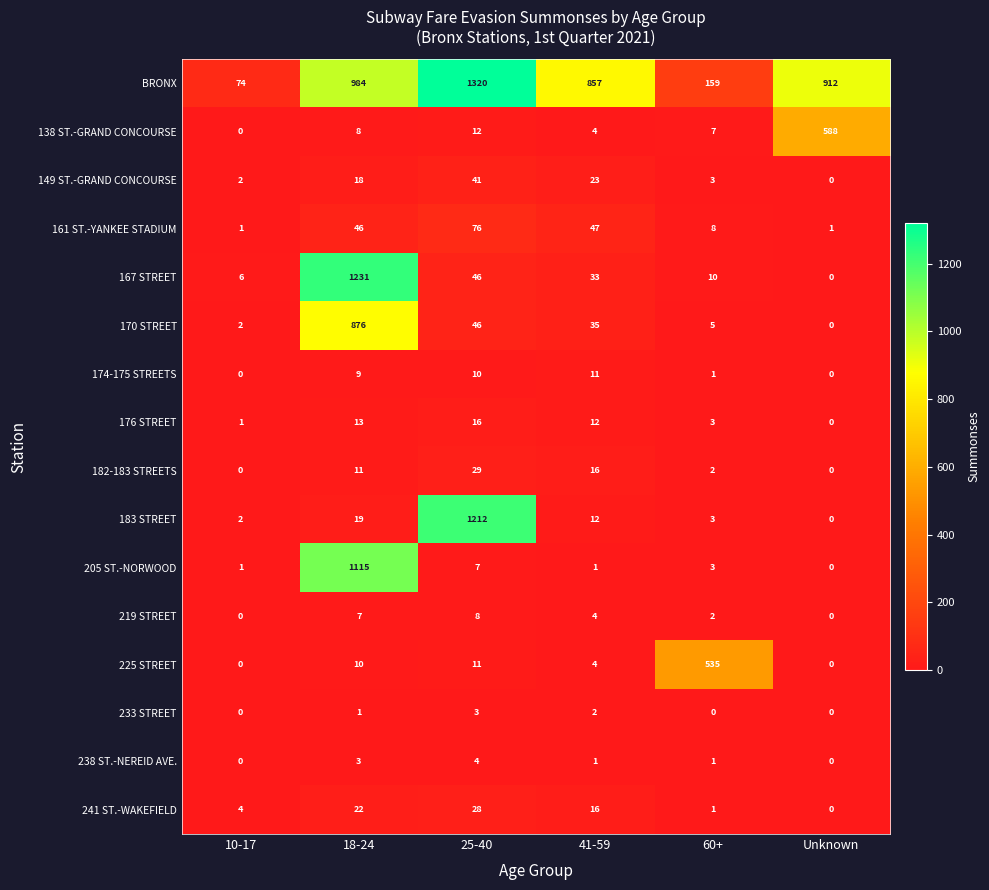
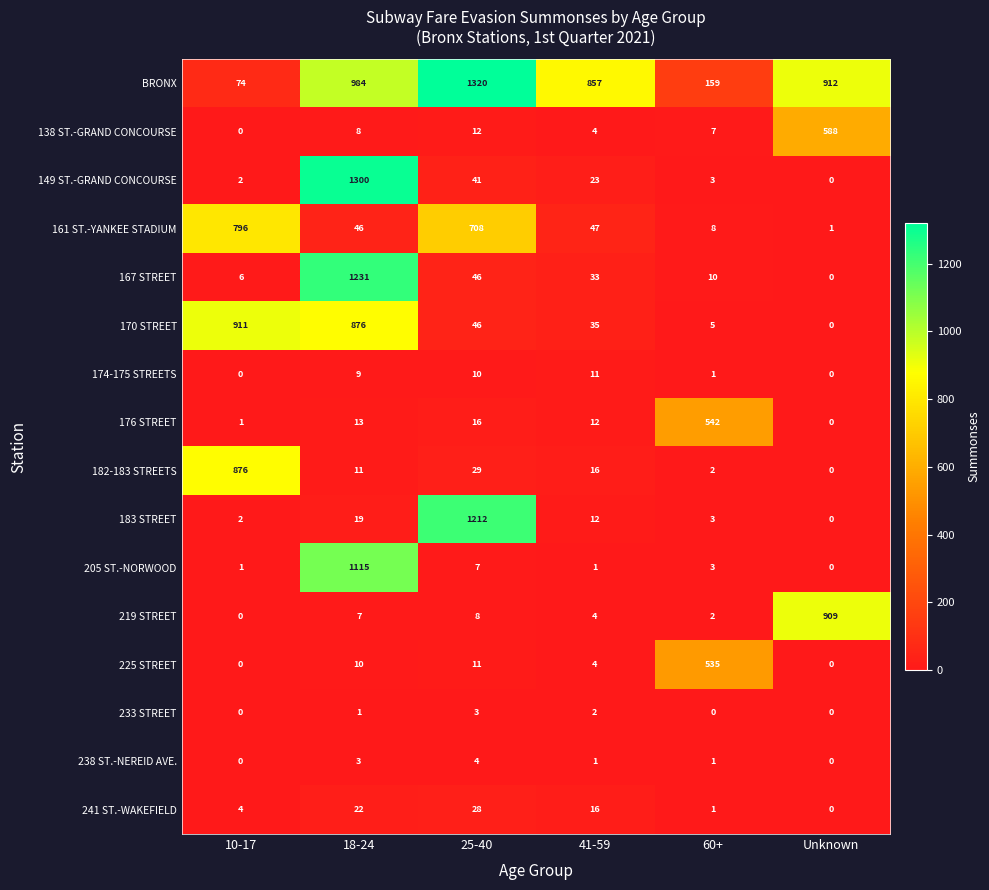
  {
    "BRONX": {
      "10-17": 74,
      "18-24": 984,
      "25-40": 1320,
      "41-59": 857,
      "60+": 159,
      "Unknown": 912
    },
    "138 ST.-GRAND CONCOURSE": {
      "10-17": 0,
      "18-24": 8,
      "25-40": 12,
      "41-59": 4,
      "60+": 7,
      "Unknown": 588
    },
    "149 ST.-GRAND CONCOURSE": {
      "10-17": 2,
-     "18-24": 18,
+     "18-24": 1300,
      "25-40": 41,
      "41-59": 23,
      "60+": 3,
      "Unknown": 0
    },
    "161 ST.-YANKEE STADIUM": {
-     "10-17": 1,
+     "10-17": 796,
      "18-24": 46,
-     "25-40": 76,
+     "25-40": 708,
      "41-59": 47,
      "60+": 8,
      "Unknown": 1
    },
    "167 STREET": {
      "10-17": 6,
      "18-24": 1231,
      "25-40": 46,
      "41-59": 33,
      "60+": 10,
      "Unknown": 0
    },
    "170 STREET": {
-     "10-17": 2,
+     "10-17": 911,
      "18-24": 876,
      "25-40": 46,
      "41-59": 35,
      "60+": 5,
      "Unknown": 0
    },
    "174-175 STREETS": {
      "10-17": 0,
      "18-24": 9,
      "25-40": 10,
      "41-59": 11,
      "60+": 1,
      "Unknown": 0
    },
    "176 STREET": {
      "10-17": 1,
      "18-24": 13,
      "25-40": 16,
      "41-59": 12,
-     "60+": 3,
+     "60+": 542,
      "Unknown": 0
    },
    "182-183 STREETS": {
-     "10-17": 0,
+     "10-17": 876,
      "18-24": 11,
      "25-40": 29,
      "41-59": 16,
      "60+": 2,
      "Unknown": 0
    },
    "183 STREET": {
      "10-17": 2,
      "18-24": 19,
      "25-40": 1212,
      "41-59": 12,
      "60+": 3,
      "Unknown": 0
    },
    "205 ST.-NORWOOD": {
      "10-17": 1,
      "18-24": 1115,
      "25-40": 7,
      "41-59": 1,
      "60+": 3,
      "Unknown": 0
    },
    "219 STREET": {
      "10-17": 0,
      "18-24": 7,
      "25-40": 8,
      "41-59": 4,
      "60+": 2,
-     "Unknown": 0
+     "Unknown": 909
    },
    "225 STREET": {
      "10-17": 0,
      "18-24": 10,
      "25-40": 11,
      "41-59": 4,
      "60+": 535,
      "Unknown": 0
    },
    "233 STREET": {
      "10-17": 0,
      "18-24": 1,
      "25-40": 3,
      "41-59": 2,
      "60+": 0,
      "Unknown": 0
    },
    "238 ST.-NEREID AVE.": {
      "10-17": 0,
      "18-24": 3,
      "25-40": 4,
      "41-59": 1,
      "60+": 1,
      "Unknown": 0
    },
    "241 ST.-WAKEFIELD": {
      "10-17": 4,
      "18-24": 22,
      "25-40": 28,
      "41-59": 16,
      "60+": 1,
      "Unknown": 0
    }
  }
